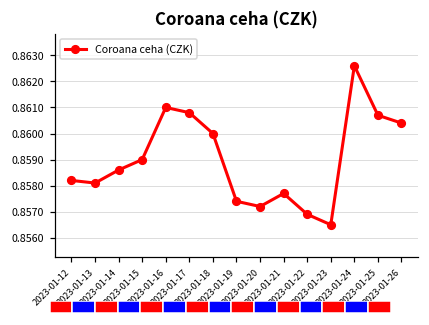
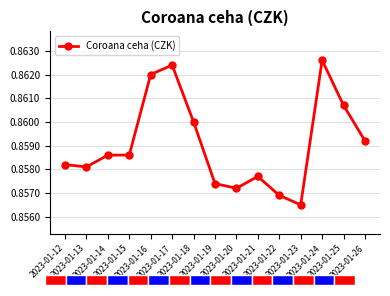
  {
    "Coroana ceha (CZK)": {
      "2023-01-12": 0.8582,
      "2023-01-13": 0.8581,
      "2023-01-14": 0.8586,
-     "2023-01-15": 0.8590,
-     "2023-01-16": 0.861,
-     "2023-01-17": 0.8608,
+     "2023-01-15": 0.8586,
+     "2023-01-16": 0.862,
+     "2023-01-17": 0.8624,
      "2023-01-18": 0.8600,
      "2023-01-19": 0.8574,
      "2023-01-20": 0.8572,
      "2023-01-21": 0.8577,
      "2023-01-22": 0.8569,
      "2023-01-23": 0.8565,
      "2023-01-24": 0.8626,
      "2023-01-25": 0.8607,
-     "2023-01-26": 0.8604
+     "2023-01-26": 0.8592
    }
  }
